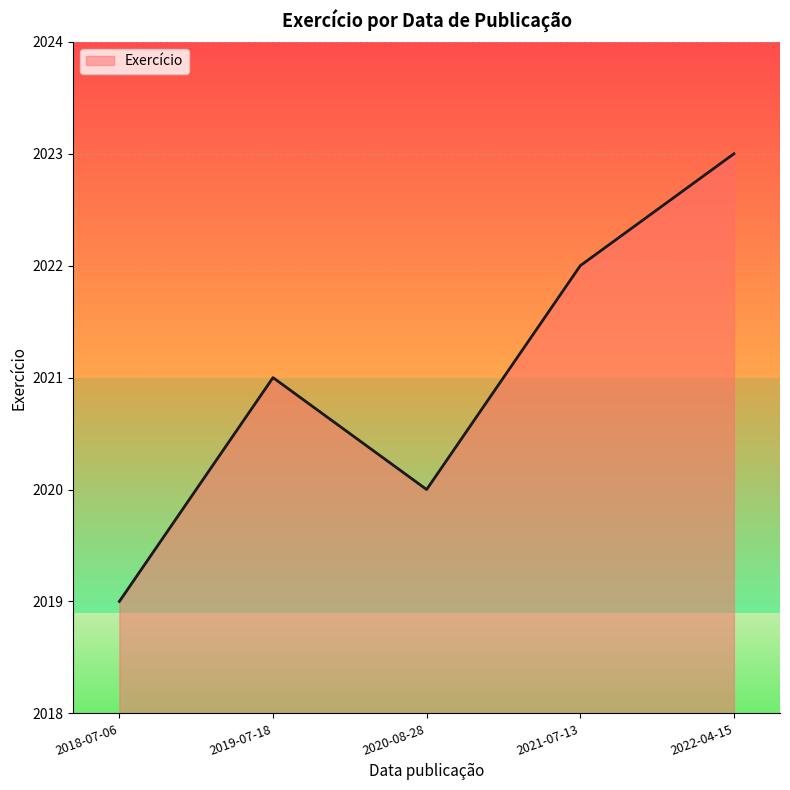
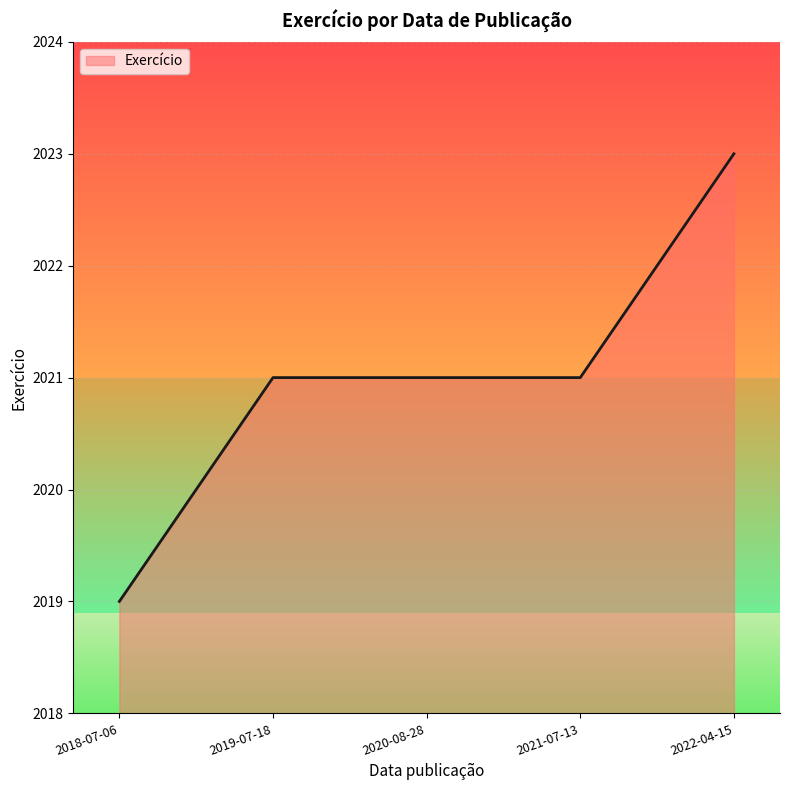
  {
    "2018-07-06": 2019,
    "2019-07-18": 2021,
-   "2020-08-28": 2020,
-   "2021-07-13": 2022,
+   "2020-08-28": 2021,
+   "2021-07-13": 2021,
    "2022-04-15": 2023
  }
